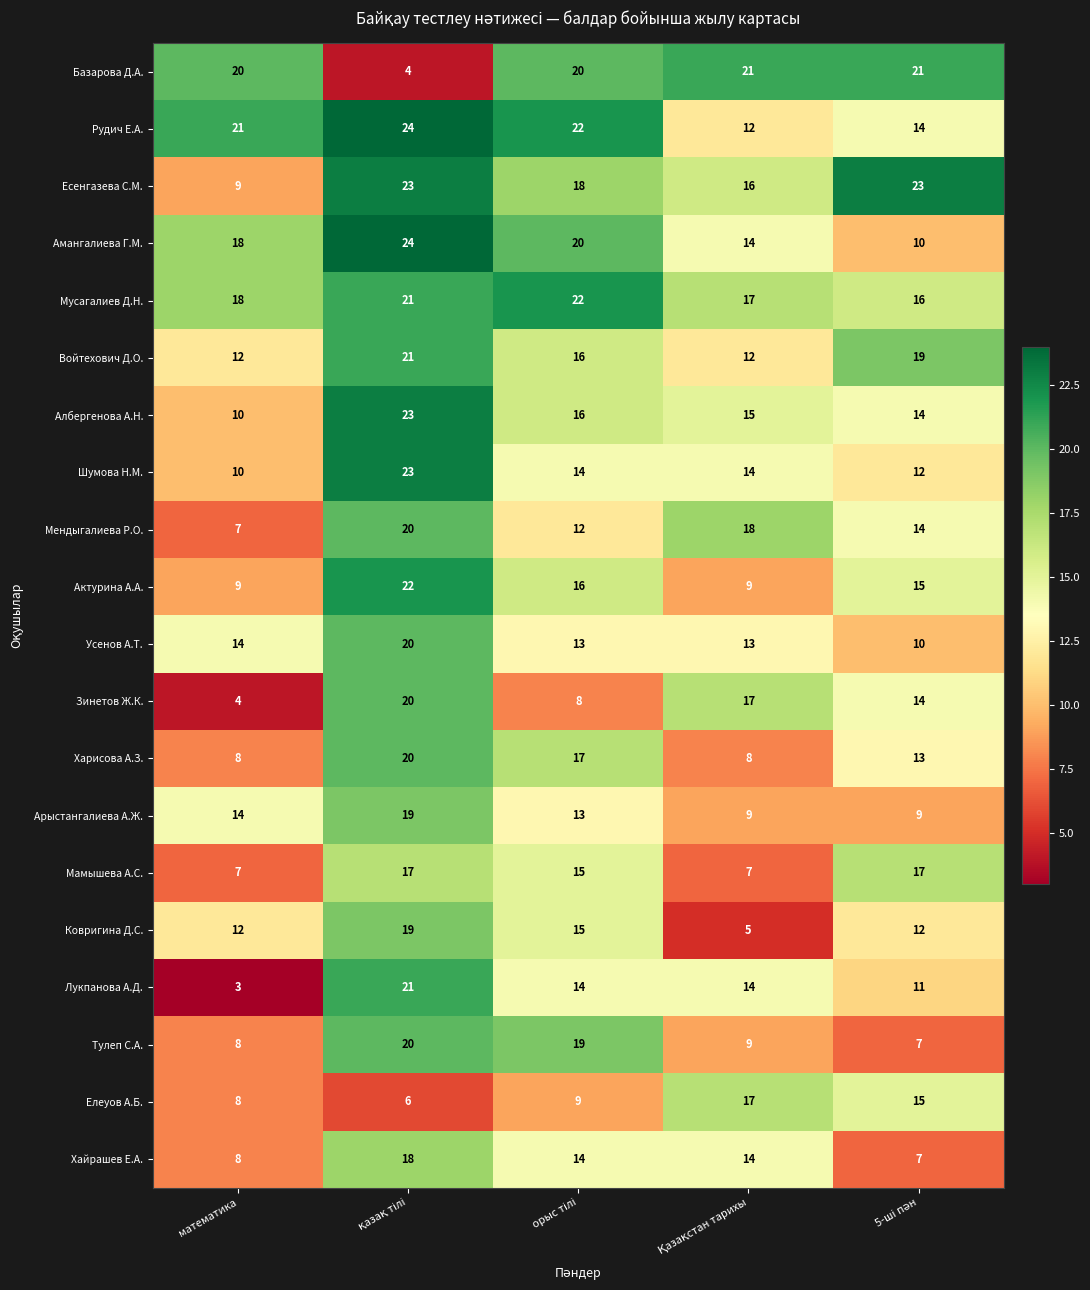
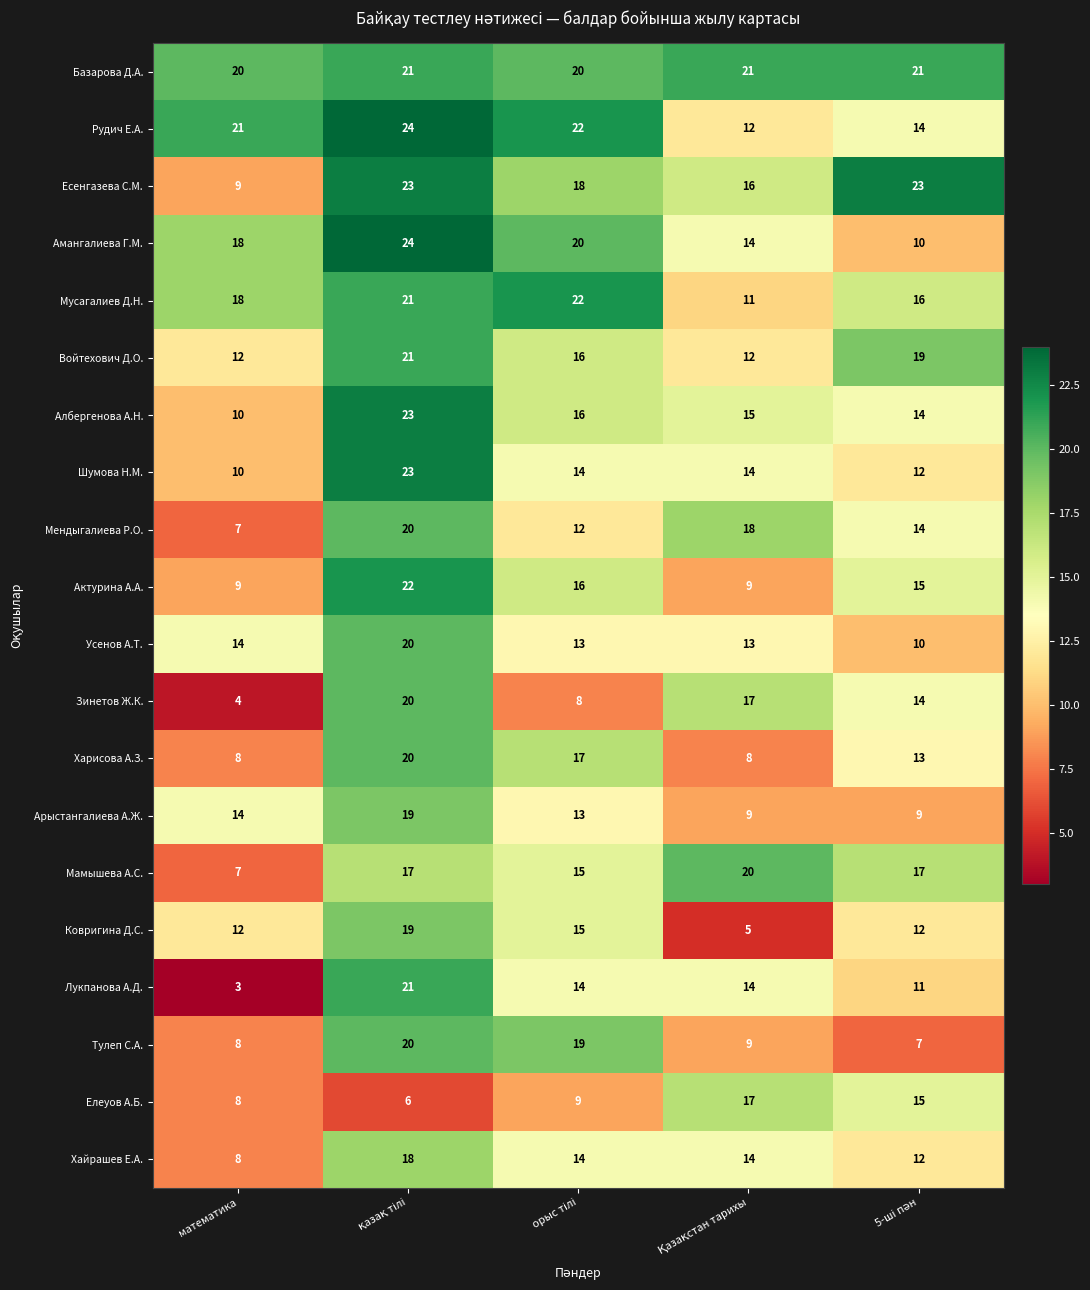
  {
    "Базарова Д.А.": {
      "математика": 20,
-     "қазақ тілі": 4,
+     "қазақ тілі": 21,
      "орыс тілі": 20,
      "Қазақстан тарихы": 21,
      "5-ші пән": 21
    },
    "Рудич Е.А.": {
      "математика": 21,
      "қазақ тілі": 24,
      "орыс тілі": 22,
      "Қазақстан тарихы": 12,
      "5-ші пән": 14
    },
    "Есенгазева С.М.": {
      "математика": 9,
      "қазақ тілі": 23,
      "орыс тілі": 18,
      "Қазақстан тарихы": 16,
      "5-ші пән": 23
    },
    "Амангалиева Г.М.": {
      "математика": 18,
      "қазақ тілі": 24,
      "орыс тілі": 20,
      "Қазақстан тарихы": 14,
      "5-ші пән": 10
    },
    "Мусагалиев Д.Н.": {
      "математика": 18,
      "қазақ тілі": 21,
      "орыс тілі": 22,
-     "Қазақстан тарихы": 17,
+     "Қазақстан тарихы": 11,
      "5-ші пән": 16
    },
    "Войтехович Д.О.": {
      "математика": 12,
      "қазақ тілі": 21,
      "орыс тілі": 16,
      "Қазақстан тарихы": 12,
      "5-ші пән": 19
    },
    "Албергенова А.Н.": {
      "математика": 10,
      "қазақ тілі": 23,
      "орыс тілі": 16,
      "Қазақстан тарихы": 15,
      "5-ші пән": 14
    },
    "Шумова Н.М.": {
      "математика": 10,
      "қазақ тілі": 23,
      "орыс тілі": 14,
      "Қазақстан тарихы": 14,
      "5-ші пән": 12
    },
    "Мендыгалиева Р.О.": {
      "математика": 7,
      "қазақ тілі": 20,
      "орыс тілі": 12,
      "Қазақстан тарихы": 18,
      "5-ші пән": 14
    },
    "Актурина А.А.": {
      "математика": 9,
      "қазақ тілі": 22,
      "орыс тілі": 16,
      "Қазақстан тарихы": 9,
      "5-ші пән": 15
    },
    "Усенов А.Т.": {
      "математика": 14,
      "қазақ тілі": 20,
      "орыс тілі": 13,
      "Қазақстан тарихы": 13,
      "5-ші пән": 10
    },
    "Зинетов Ж.К.": {
      "математика": 4,
      "қазақ тілі": 20,
      "орыс тілі": 8,
      "Қазақстан тарихы": 17,
      "5-ші пән": 14
    },
    "Харисова А.З.": {
      "математика": 8,
      "қазақ тілі": 20,
      "орыс тілі": 17,
      "Қазақстан тарихы": 8,
      "5-ші пән": 13
    },
    "Арыстангалиева А.Ж.": {
      "математика": 14,
      "қазақ тілі": 19,
      "орыс тілі": 13,
      "Қазақстан тарихы": 9,
      "5-ші пән": 9
    },
    "Мамышева А.С.": {
      "математика": 7,
      "қазақ тілі": 17,
      "орыс тілі": 15,
-     "Қазақстан тарихы": 7,
+     "Қазақстан тарихы": 20,
      "5-ші пән": 17
    },
    "Ковригина Д.С.": {
      "математика": 12,
      "қазақ тілі": 19,
      "орыс тілі": 15,
      "Қазақстан тарихы": 5,
      "5-ші пән": 12
    },
    "Лукпанова А.Д.": {
      "математика": 3,
      "қазақ тілі": 21,
      "орыс тілі": 14,
      "Қазақстан тарихы": 14,
      "5-ші пән": 11
    },
    "Тулеп С.А.": {
      "математика": 8,
      "қазақ тілі": 20,
      "орыс тілі": 19,
      "Қазақстан тарихы": 9,
      "5-ші пән": 7
    },
    "Елеуов А.Б.": {
      "математика": 8,
      "қазақ тілі": 6,
      "орыс тілі": 9,
      "Қазақстан тарихы": 17,
      "5-ші пән": 15
    },
    "Хайрашев Е.А.": {
      "математика": 8,
      "қазақ тілі": 18,
      "орыс тілі": 14,
      "Қазақстан тарихы": 14,
-     "5-ші пән": 7
+     "5-ші пән": 12
    }
  }
